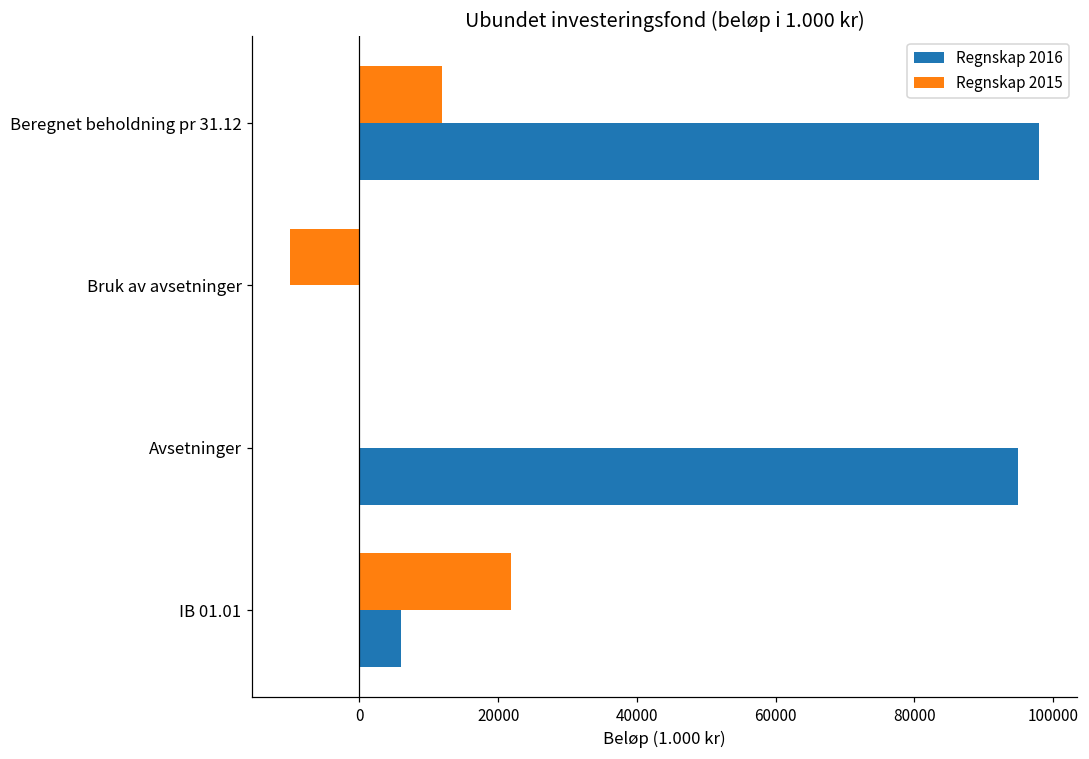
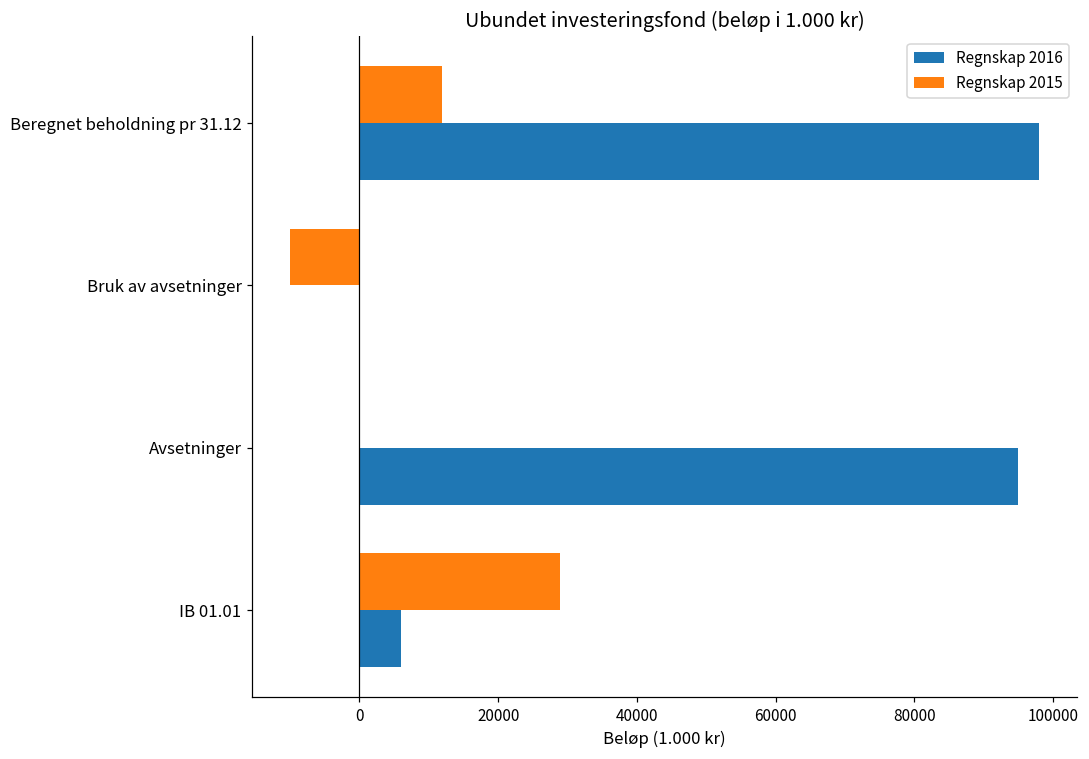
  {
    "Regnskap 2016": {
      "Beregnet beholdning pr 31.12": 98000,
      "Bruk av avsetninger": 0,
      "Avsetninger": 95000,
      "IB 01.01": 6000
    },
    "Regnskap 2015": {
      "Beregnet beholdning pr 31.12": 12000,
      "Bruk av avsetninger": -10000,
      "Avsetninger": 0,
-     "IB 01.01": 22000
+     "IB 01.01": 29000
    }
  }
